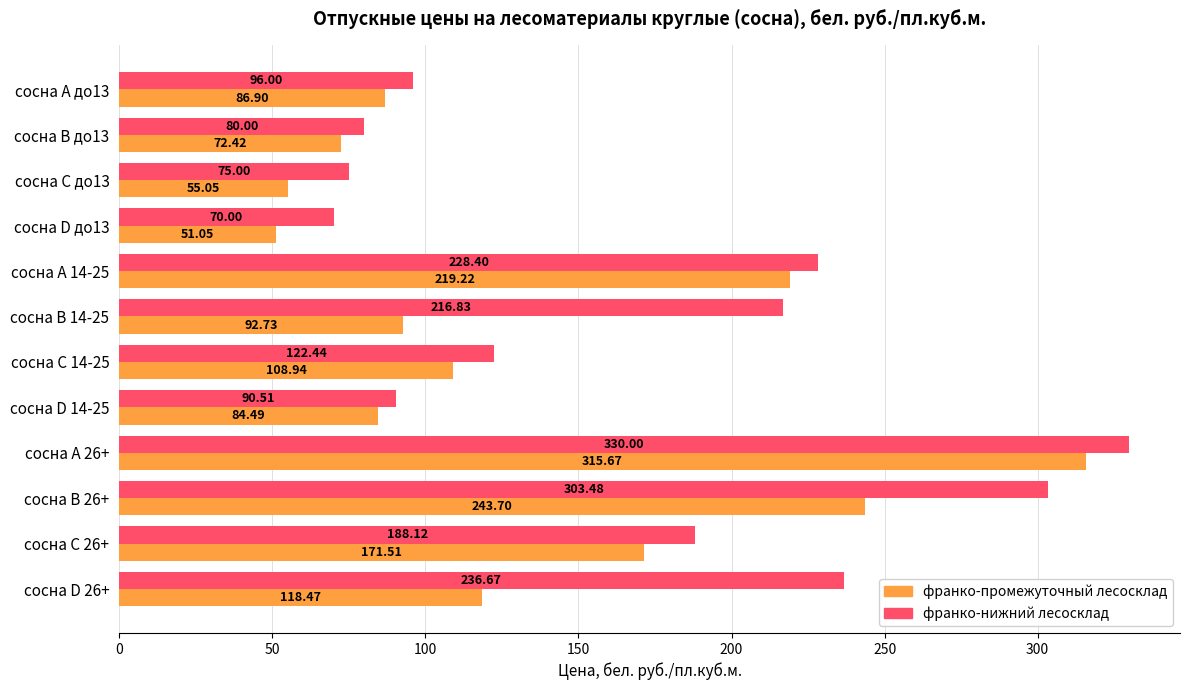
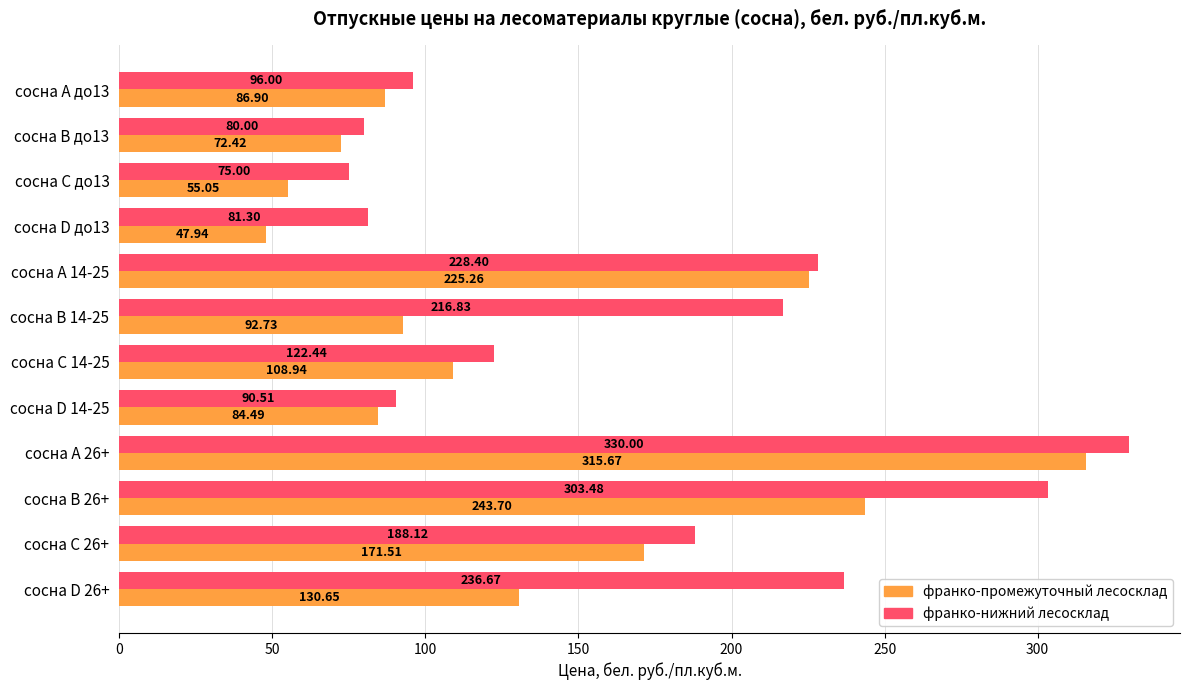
  {
    "франко-промежуточный лесосклад": {
      "сосна А до13": 86.90,
      "сосна В до13": 72.42,
      "сосна С до13": 55.05,
-     "сосна D до13": 51.05,
-     "сосна А 14-25": 219.22,
+     "сосна D до13": 47.94,
+     "сосна А 14-25": 225.26,
      "сосна В 14-25": 92.73,
      "сосна С 14-25": 108.94,
      "сосна D 14-25": 84.49,
      "сосна А 26+": 315.67,
      "сосна В 26+": 243.70,
      "сосна С 26+": 171.51,
-     "сосна D 26+": 118.47
+     "сосна D 26+": 130.65
    },
    "франко-нижний лесосклад": {
      "сосна А до13": 96.00,
      "сосна В до13": 80.00,
      "сосна С до13": 75.00,
-     "сосна D до13": 70.00,
+     "сосна D до13": 81.30,
      "сосна А 14-25": 228.40,
      "сосна В 14-25": 216.83,
      "сосна С 14-25": 122.44,
      "сосна D 14-25": 90.51,
      "сосна А 26+": 330.00,
      "сосна В 26+": 303.48,
      "сосна С 26+": 188.12,
      "сосна D 26+": 236.67
    }
  }
